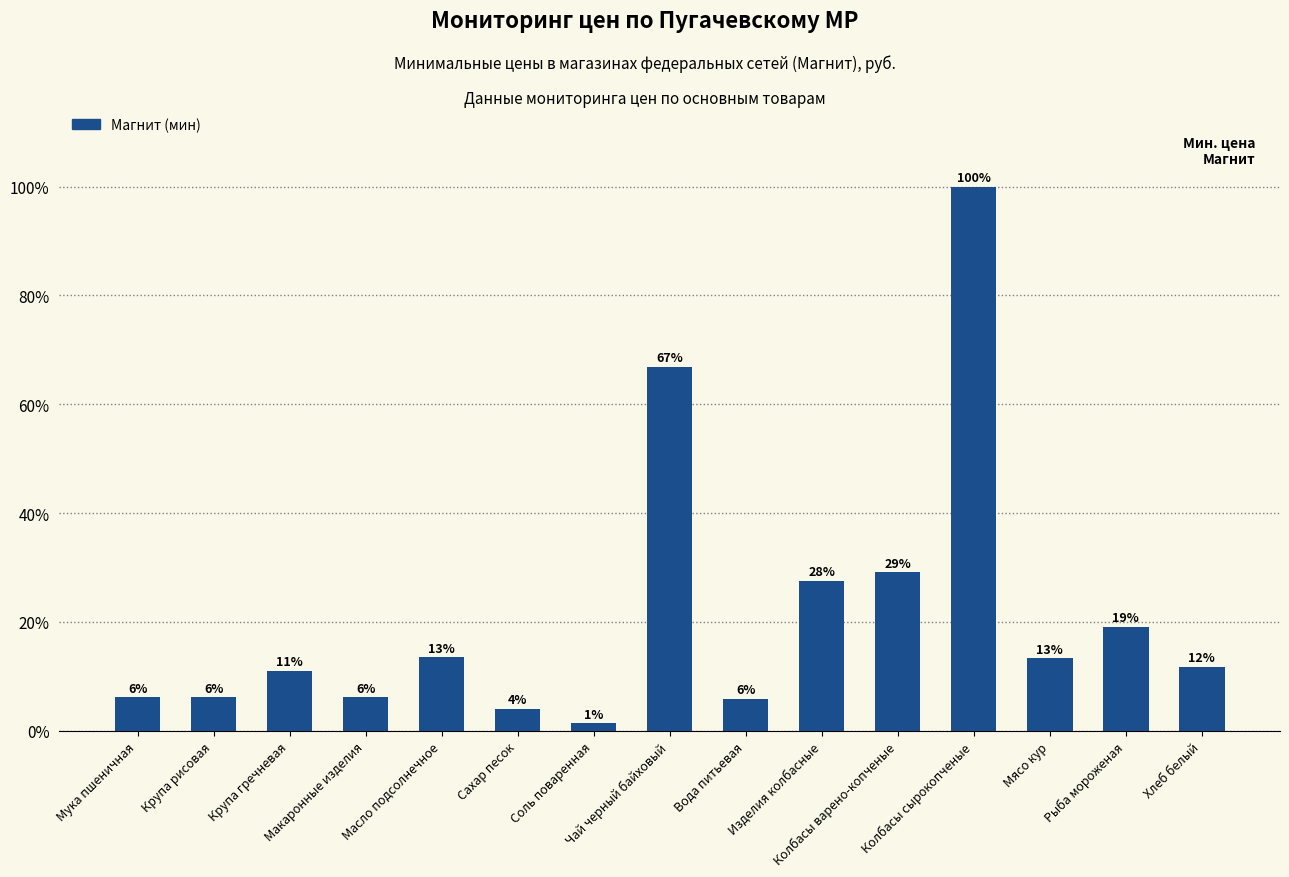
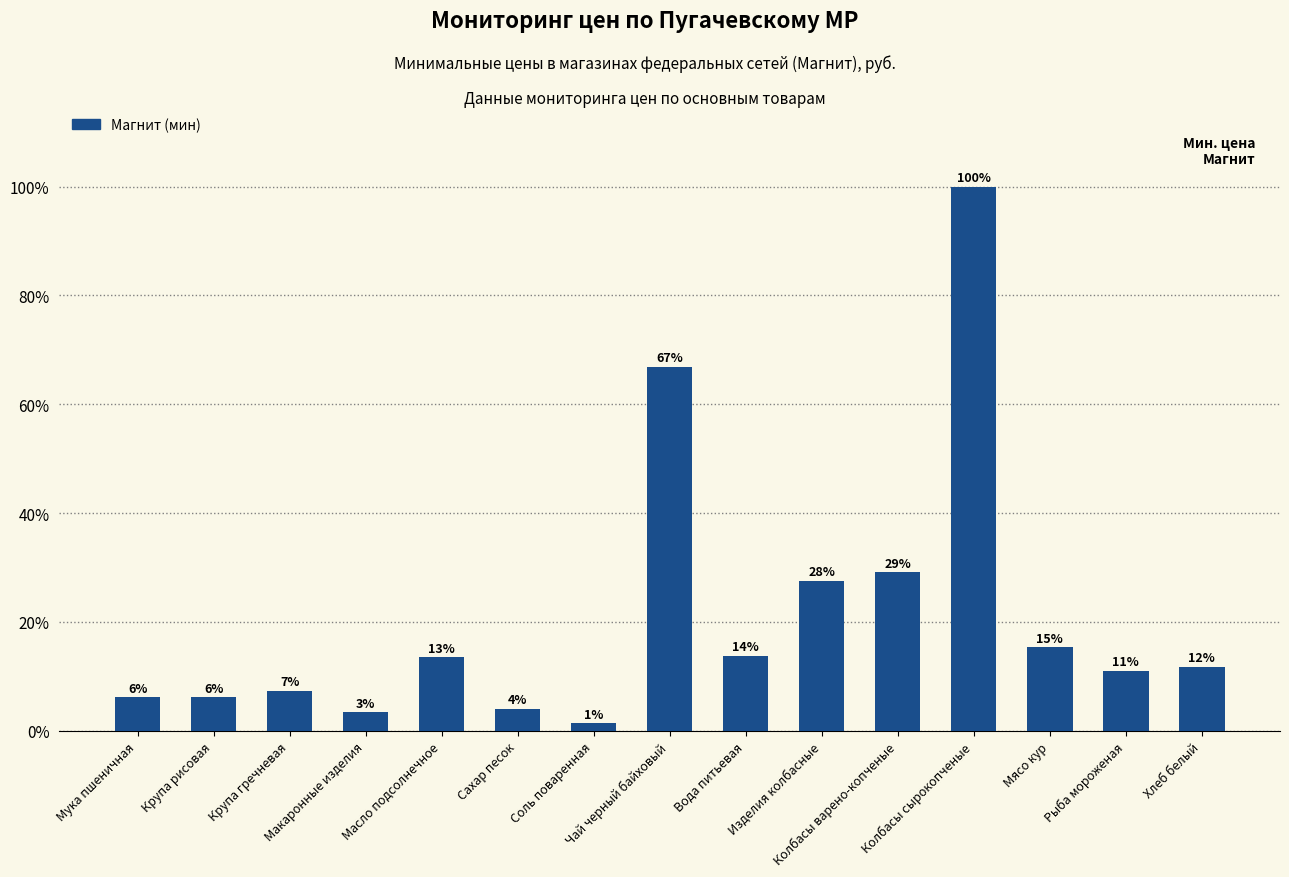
  {
    "Мука пшеничная": "6%",
    "Крупа рисовая": "6%",
-   "Крупа гречневая": "11%",
-   "Макаронные изделия": "6%",
+   "Крупа гречневая": "7%",
+   "Макаронные изделия": "3%",
    "Масло подсолнечное": "13%",
    "Сахар песок": "4%",
    "Соль поваренная": "1%",
    "Чай черный байховый": "67%",
-   "Вода питьевая": "6%",
+   "Вода питьевая": "14%",
    "Изделия колбасные": "28%",
    "Колбасы варено-копченые": "29%",
    "Колбасы сырокопченые": "100%",
-   "Мясо кур": "13%",
-   "Рыба мороженая": "19%",
+   "Мясо кур": "15%",
+   "Рыба мороженая": "11%",
    "Хлеб белый": "12%"
  }
